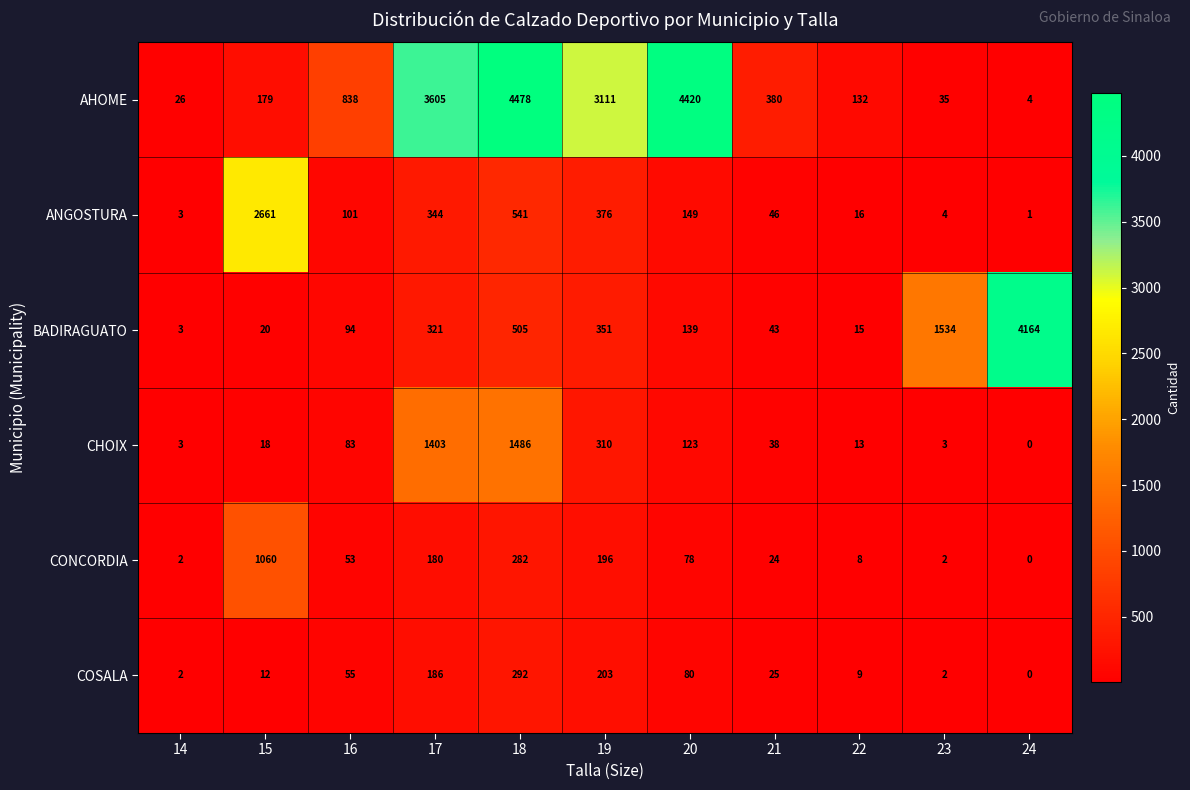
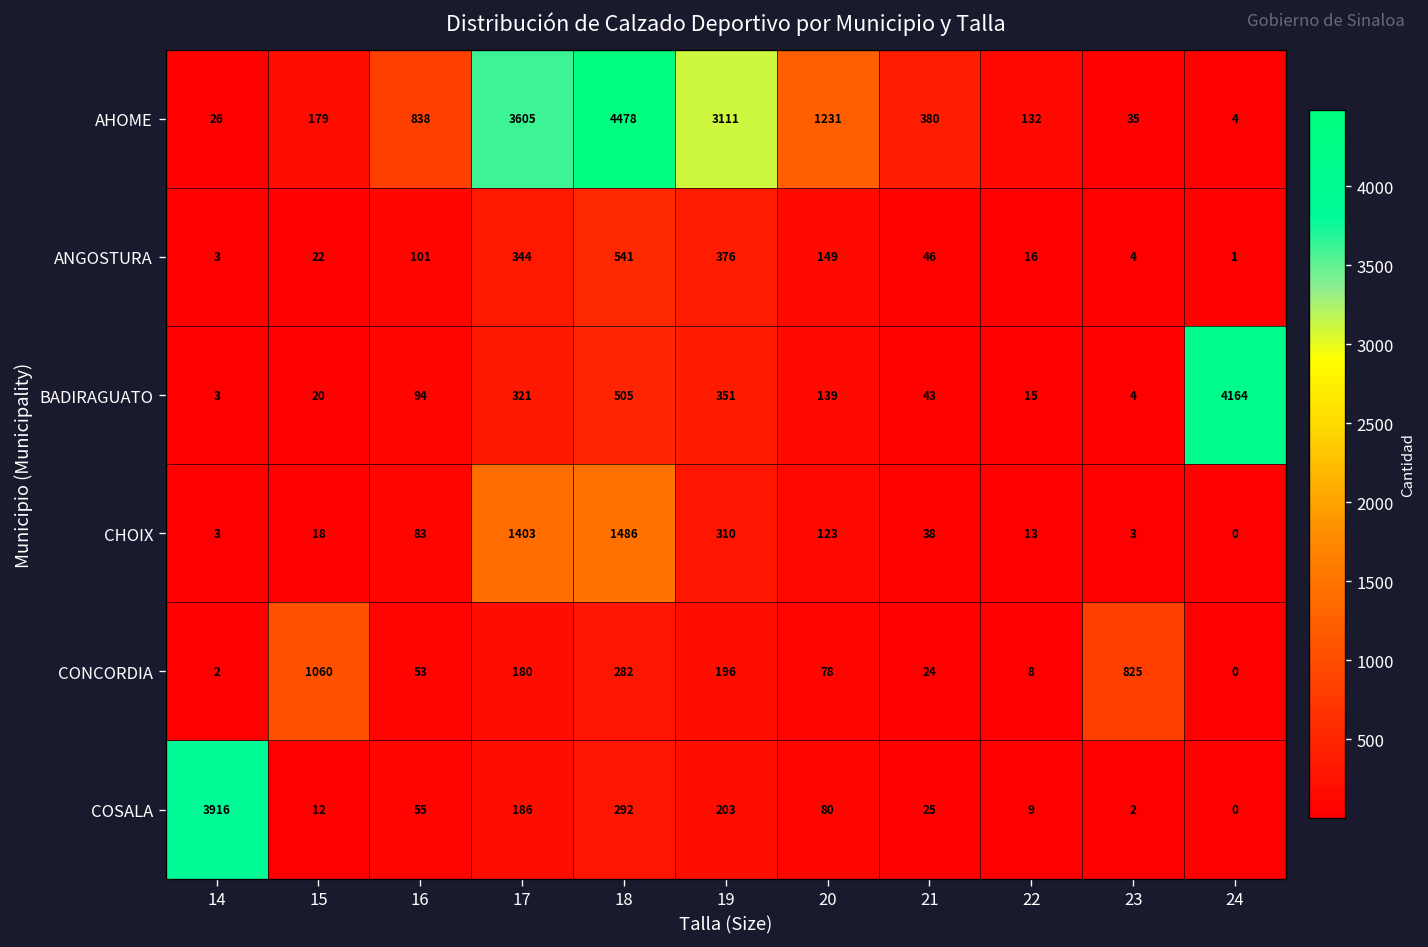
  {
    "AHOME": {
      "14": 26,
      "15": 179,
      "16": 838,
      "17": 3605,
      "18": 4478,
      "19": 3111,
-     "20": 4420,
+     "20": 1231,
      "21": 380,
      "22": 132,
      "23": 35,
      "24": 4
    },
    "ANGOSTURA": {
      "14": 3,
-     "15": 2661,
+     "15": 22,
      "16": 101,
      "17": 344,
      "18": 541,
      "19": 376,
      "20": 149,
      "21": 46,
      "22": 16,
      "23": 4,
      "24": 1
    },
    "BADIRAGUATO": {
      "14": 3,
      "15": 20,
      "16": 94,
      "17": 321,
      "18": 505,
      "19": 351,
      "20": 139,
      "21": 43,
      "22": 15,
-     "23": 1534,
+     "23": 4,
      "24": 4164
    },
    "CHOIX": {
      "14": 3,
      "15": 18,
      "16": 83,
      "17": 1403,
      "18": 1486,
      "19": 310,
      "20": 123,
      "21": 38,
      "22": 13,
      "23": 3,
      "24": 0
    },
    "CONCORDIA": {
      "14": 2,
      "15": 1060,
      "16": 53,
      "17": 180,
      "18": 282,
      "19": 196,
      "20": 78,
      "21": 24,
      "22": 8,
-     "23": 2,
+     "23": 825,
      "24": 0
    },
    "COSALA": {
-     "14": 2,
+     "14": 3916,
      "15": 12,
      "16": 55,
      "17": 186,
      "18": 292,
      "19": 203,
      "20": 80,
      "21": 25,
      "22": 9,
      "23": 2,
      "24": 0
    }
  }
